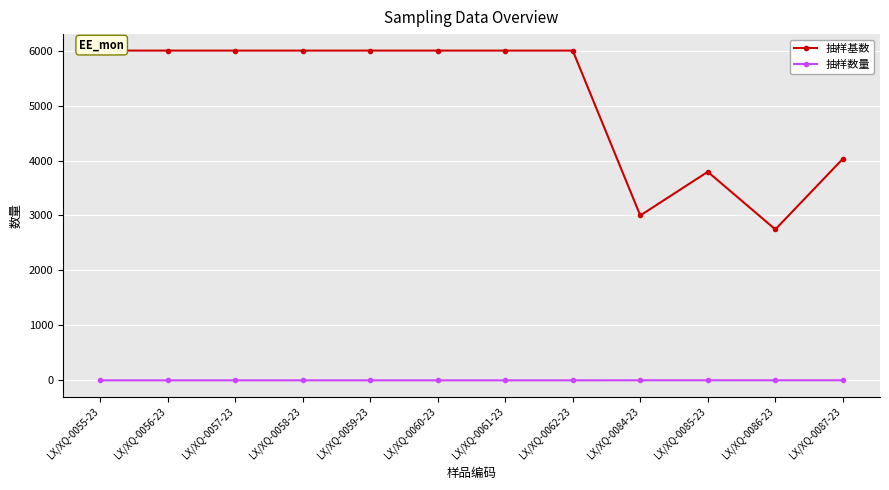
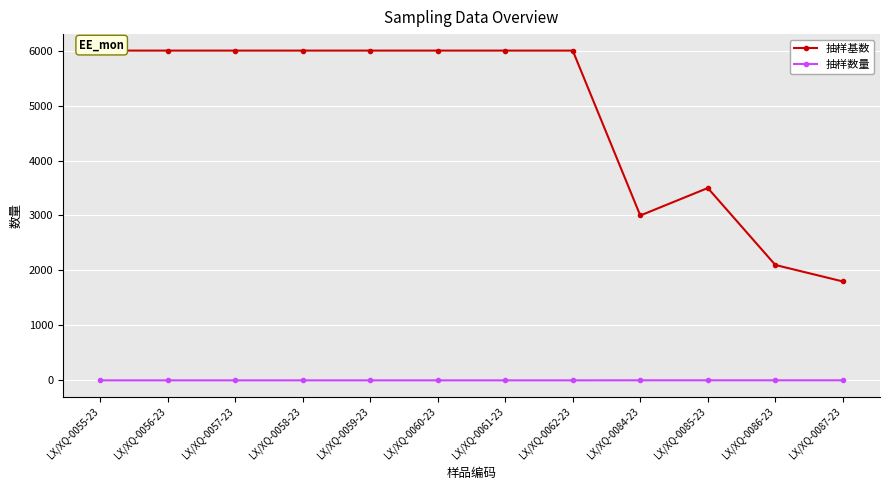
  {
    "抽样基数": {
      "LX/XQ-0056-23": 6000,
      "LX/XQ-0057-23": 6000,
      "LX/XQ-0058-23": 6000,
      "LX/XQ-0059-23": 6000,
      "LX/XQ-0060-23": 6000,
      "LX/XQ-0061-23": 6000,
      "LX/XQ-0062-23": 6000,
      "LX/XQ-0084-23": 3000,
-     "LX/XQ-0085-23": 3800,
-     "LX/XQ-0086-23": 2700,
-     "LX/XQ-0087-23": 4000
+     "LX/XQ-0085-23": 3500,
+     "LX/XQ-0086-23": 2100,
+     "LX/XQ-0087-23": 1800
    },
    "抽样数量": {
      "LX/XQ-0055-23": 0,
      "LX/XQ-0056-23": 0,
      "LX/XQ-0057-23": 0,
      "LX/XQ-0058-23": 0,
      "LX/XQ-0059-23": 0,
      "LX/XQ-0060-23": 0,
      "LX/XQ-0061-23": 0,
      "LX/XQ-0062-23": 0,
      "LX/XQ-0084-23": 0,
      "LX/XQ-0085-23": 0,
      "LX/XQ-0086-23": 0,
      "LX/XQ-0087-23": 0
    }
  }
